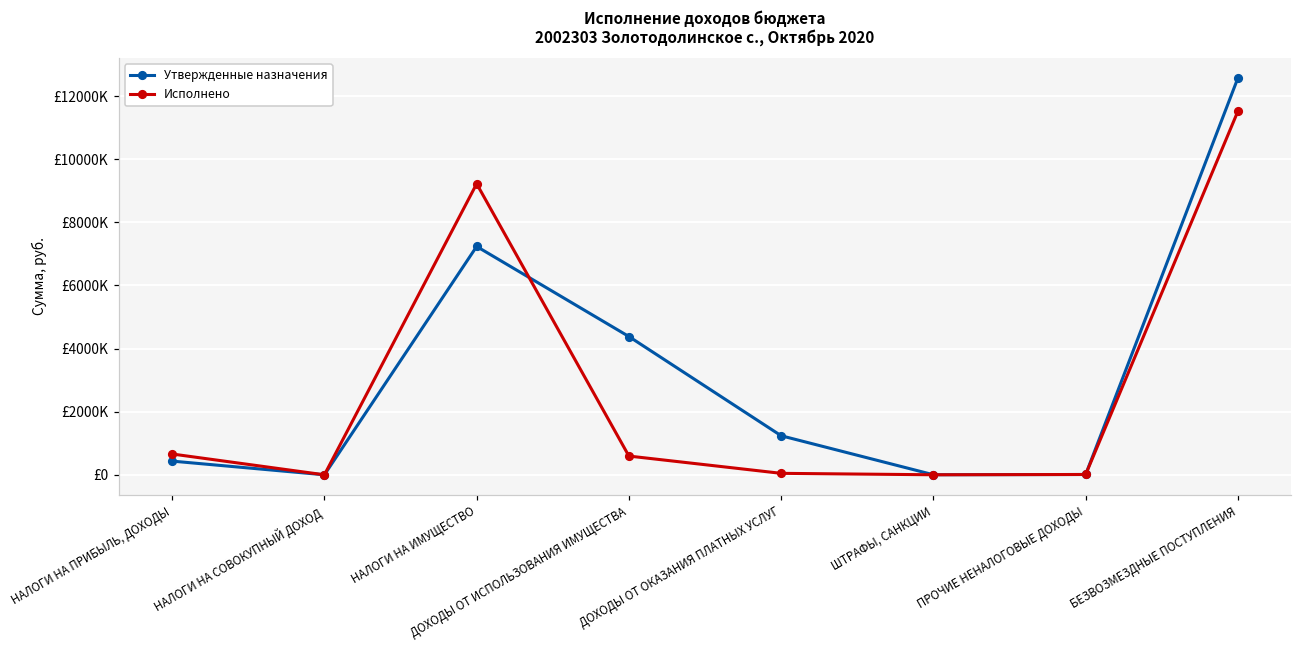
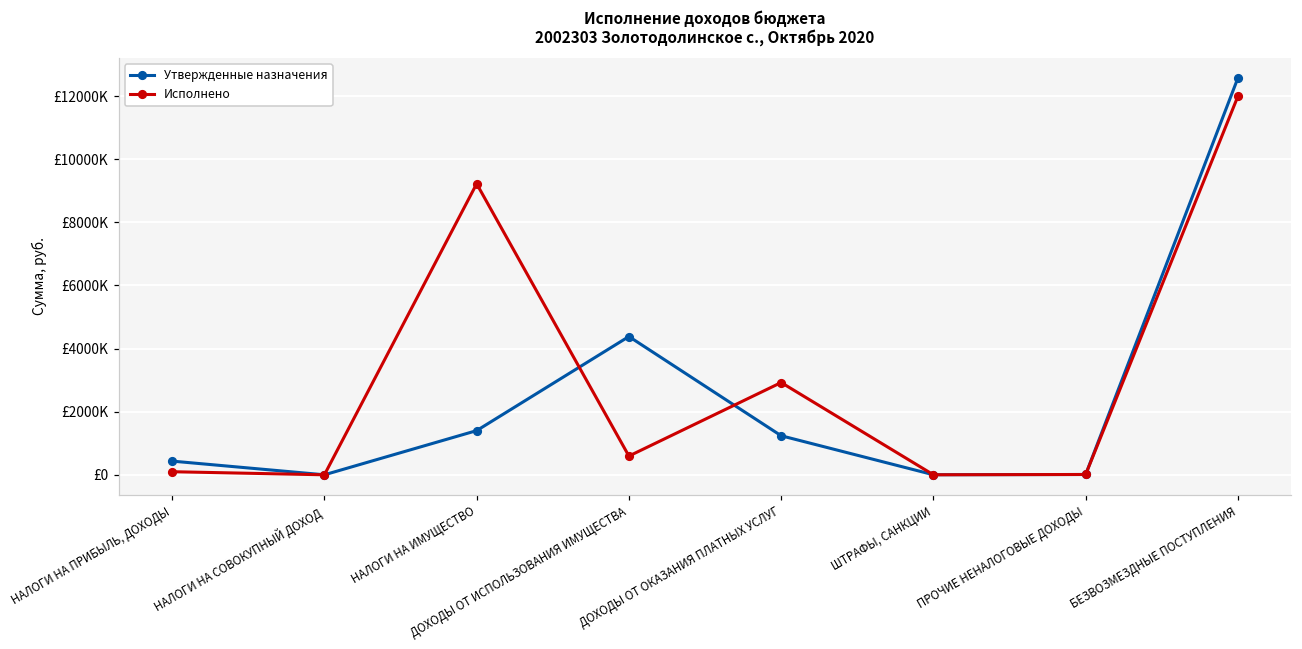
  {
    "Утвержденные назначения": {
      "НАЛОГИ НА ПРИБЫЛЬ, ДОХОДЫ": "£400000",
-     "НАЛОГИ НА ИМУЩЕСТВО": "£7200000",
+     "НАЛОГИ НА ИМУЩЕСТВО": "£1400000",
      "ДОХОДЫ ОТ ИСПОЛЬЗОВАНИЯ ИМУЩЕСТВА": "£4400000",
      "ДОХОДЫ ОТ ОКАЗАНИЯ ПЛАТНЫХ УСЛУГ": "£1200000",
      "БЕЗВОЗМЕЗДНЫЕ ПОСТУПЛЕНИЯ": "£12600000"
    },
    "Исполнено": {
-     "НАЛОГИ НА ПРИБЫЛЬ, ДОХОДЫ": "£700000",
+     "НАЛОГИ НА ПРИБЫЛЬ, ДОХОДЫ": "£100000",
      "НАЛОГИ НА ИМУЩЕСТВО": "£9200000",
      "ДОХОДЫ ОТ ИСПОЛЬЗОВАНИЯ ИМУЩЕСТВА": "£600000",
-     "ДОХОДЫ ОТ ОКАЗАНИЯ ПЛАТНЫХ УСЛУГ": "£0",
-     "БЕЗВОЗМЕЗДНЫЕ ПОСТУПЛЕНИЯ": "£11500000"
+     "ДОХОДЫ ОТ ОКАЗАНИЯ ПЛАТНЫХ УСЛУГ": "£2900000",
+     "БЕЗВОЗМЕЗДНЫЕ ПОСТУПЛЕНИЯ": "£12000000"
    }
  }
